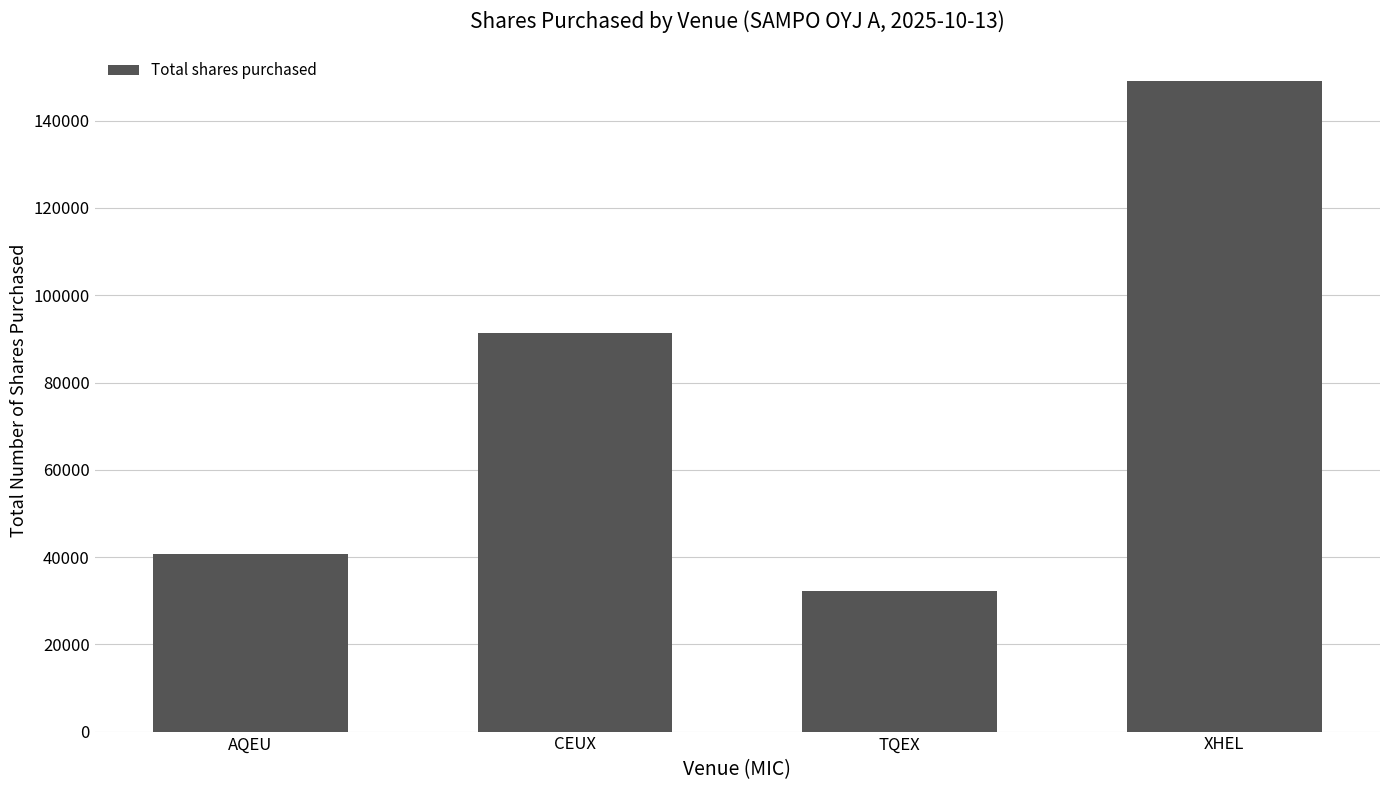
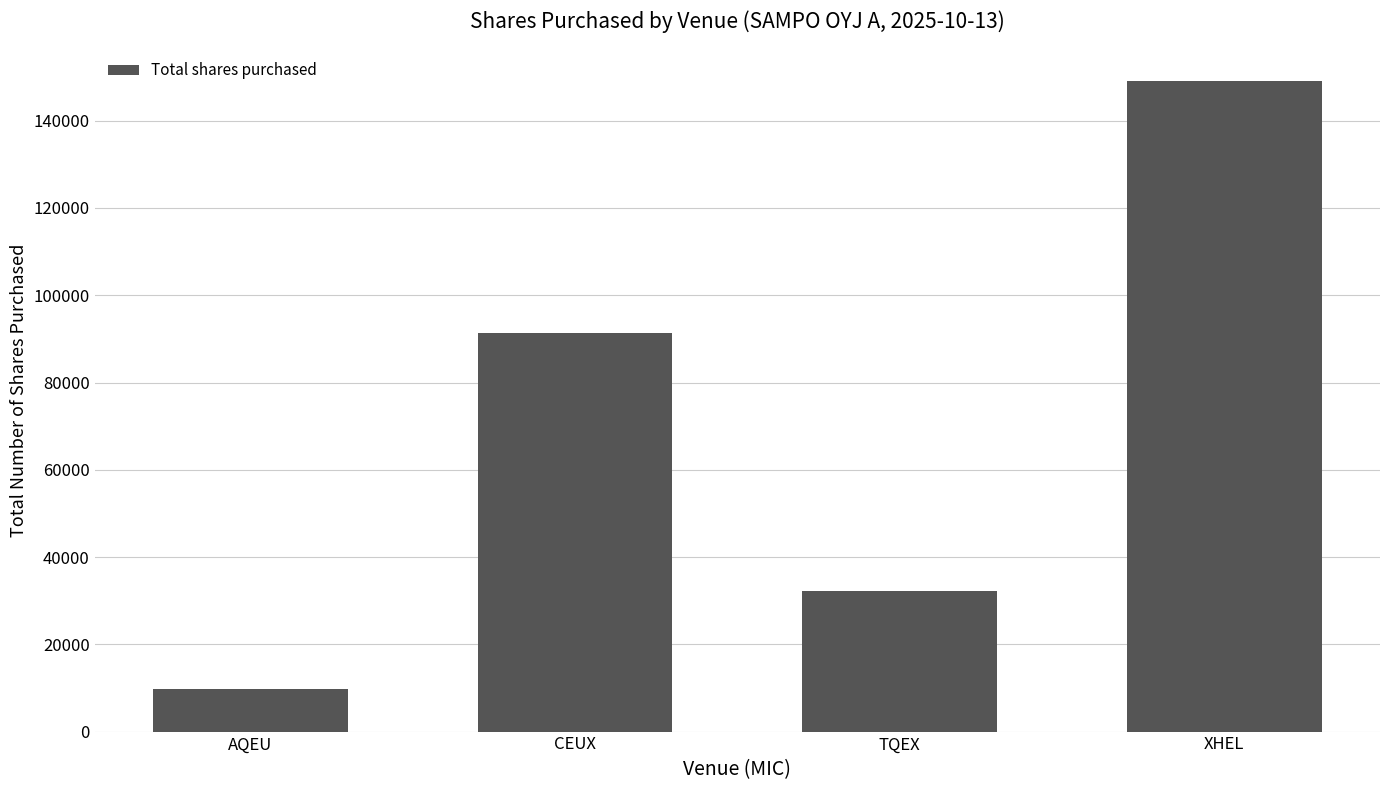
  {
-   "AQEU": 41000,
+   "AQEU": 10000,
    "CEUX": 91000,
    "TQEX": 32000,
    "XHEL": 149000
  }
